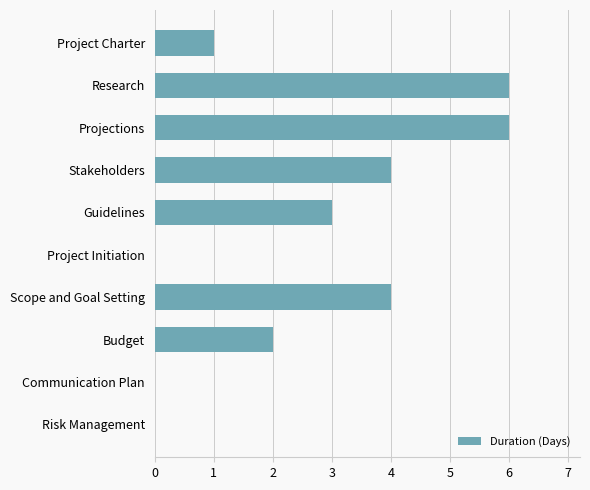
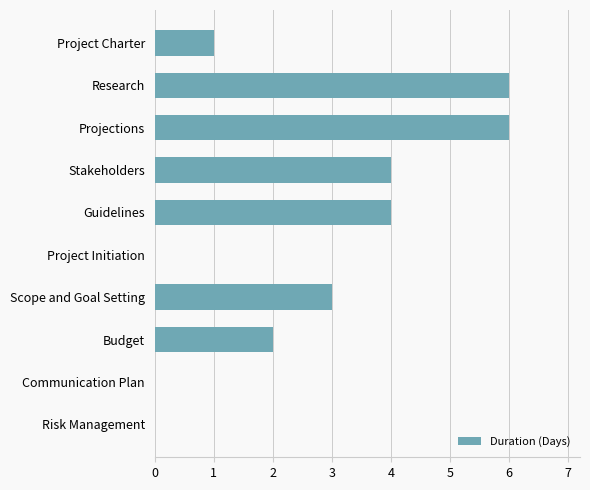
  {
    "Project Charter": 1,
    "Research": 6,
    "Projections": 6,
    "Stakeholders": 4,
-   "Guidelines": 3,
+   "Guidelines": 4,
    "Project Initiation": 0,
-   "Scope and Goal Setting": 4,
+   "Scope and Goal Setting": 3,
    "Budget": 2,
    "Communication Plan": 0,
    "Risk Management": 0
  }
